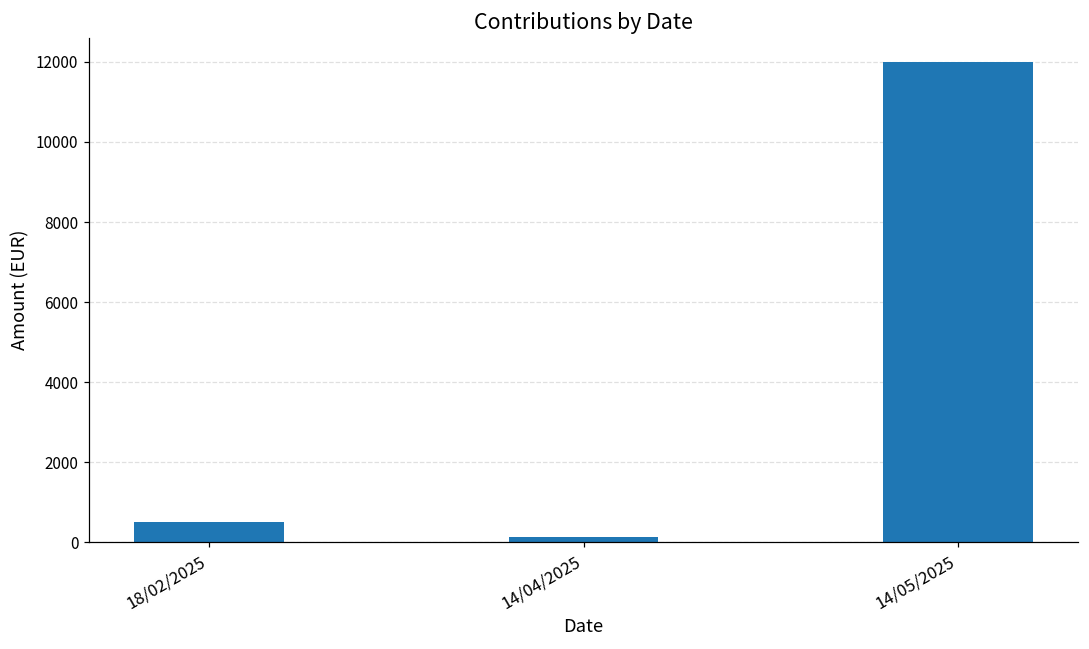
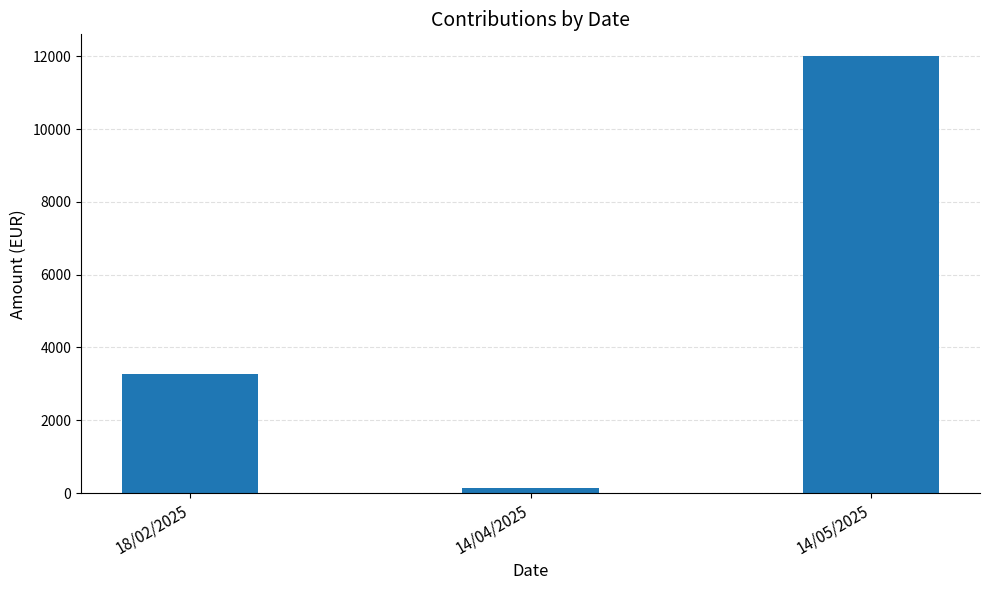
  {
-   "18/02/2025": 500,
+   "18/02/2025": 3300,
    "14/04/2025": 100,
    "14/05/2025": 12000
  }
